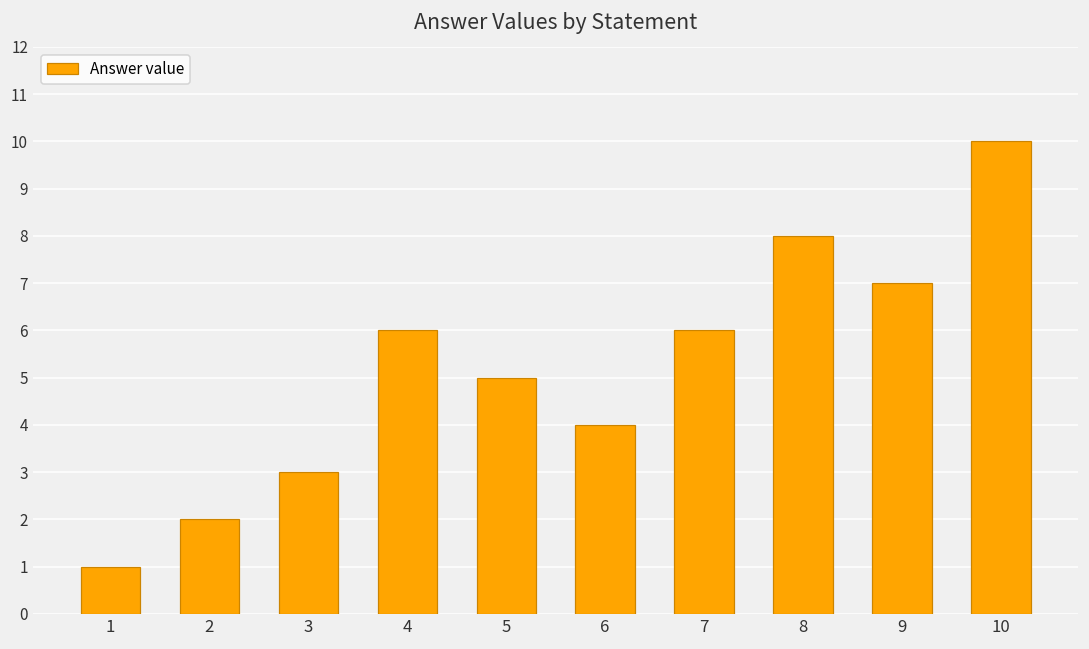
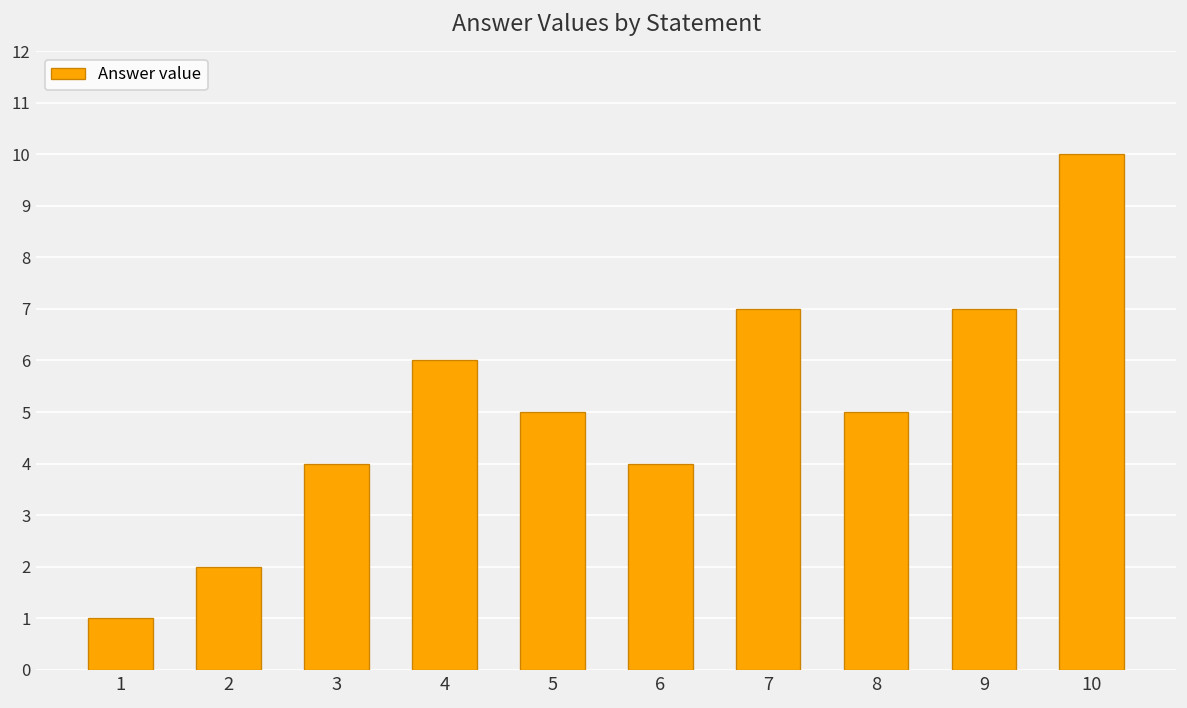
  {
    "1": 1,
    "2": 2,
-   "3": 3,
+   "3": 4,
    "4": 6,
    "5": 5,
    "6": 4,
-   "7": 6,
-   "8": 8,
+   "7": 7,
+   "8": 5,
    "9": 7,
    "10": 10
  }
